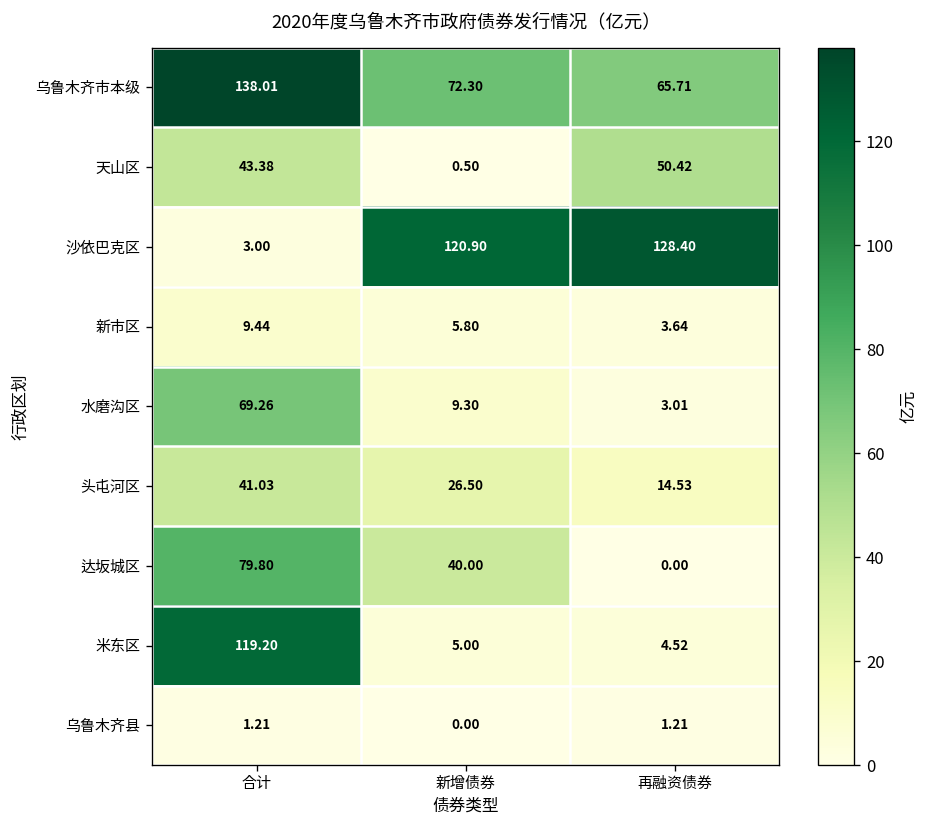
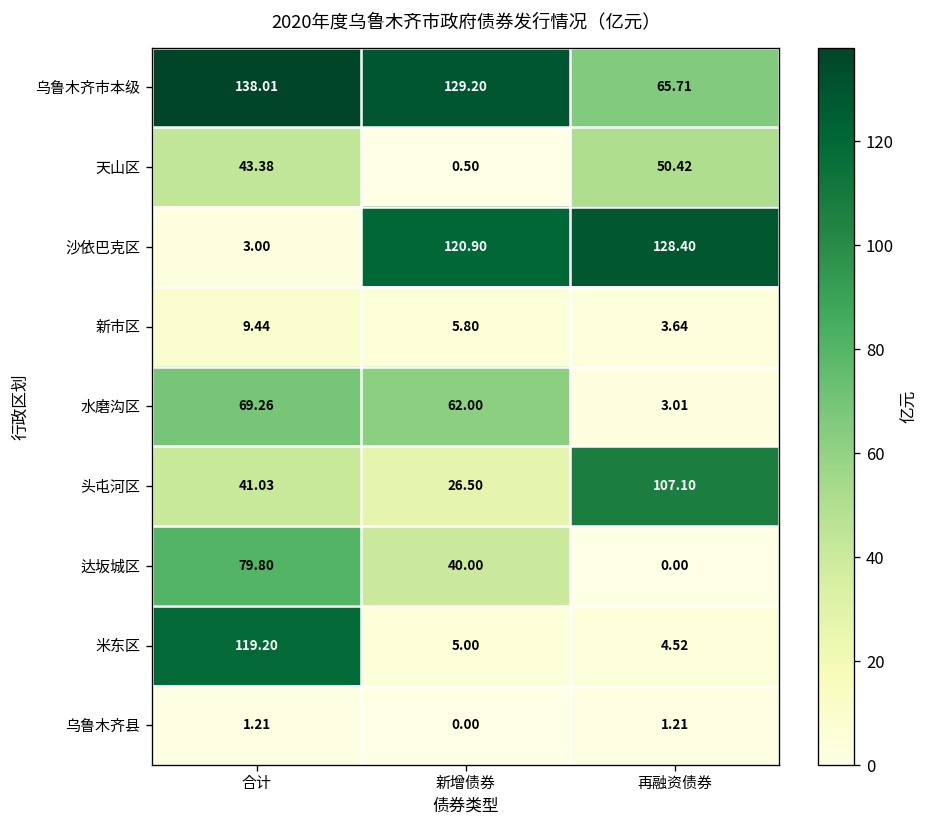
  {
    "乌鲁木齐市本级": {
      "合计": 138.01,
-     "新增债券": 72.30,
+     "新增债券": 129.20,
      "再融资债券": 65.71
    },
    "天山区": {
      "合计": 43.38,
      "新增债券": 0.50,
      "再融资债券": 50.42
    },
    "沙依巴克区": {
      "合计": 3.00,
      "新增债券": 120.90,
      "再融资债券": 128.40
    },
    "新市区": {
      "合计": 9.44,
      "新增债券": 5.80,
      "再融资债券": 3.64
    },
    "水磨沟区": {
      "合计": 69.26,
-     "新增债券": 9.30,
+     "新增债券": 62.00,
      "再融资债券": 3.01
    },
    "头屯河区": {
      "合计": 41.03,
      "新增债券": 26.50,
-     "再融资债券": 14.53
+     "再融资债券": 107.10
    },
    "达坂城区": {
      "合计": 79.80,
      "新增债券": 40.00,
      "再融资债券": 0.00
    },
    "米东区": {
      "合计": 119.20,
      "新增债券": 5.00,
      "再融资债券": 4.52
    },
    "乌鲁木齐县": {
      "合计": 1.21,
      "新增债券": 0.00,
      "再融资债券": 1.21
    }
  }
